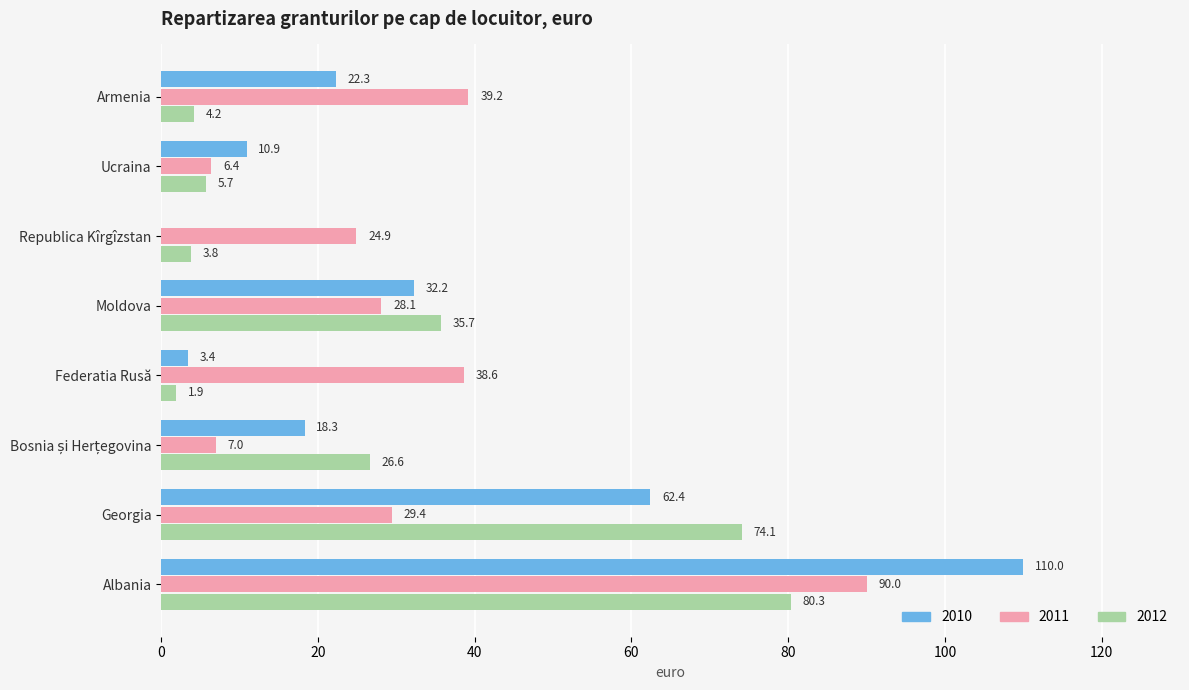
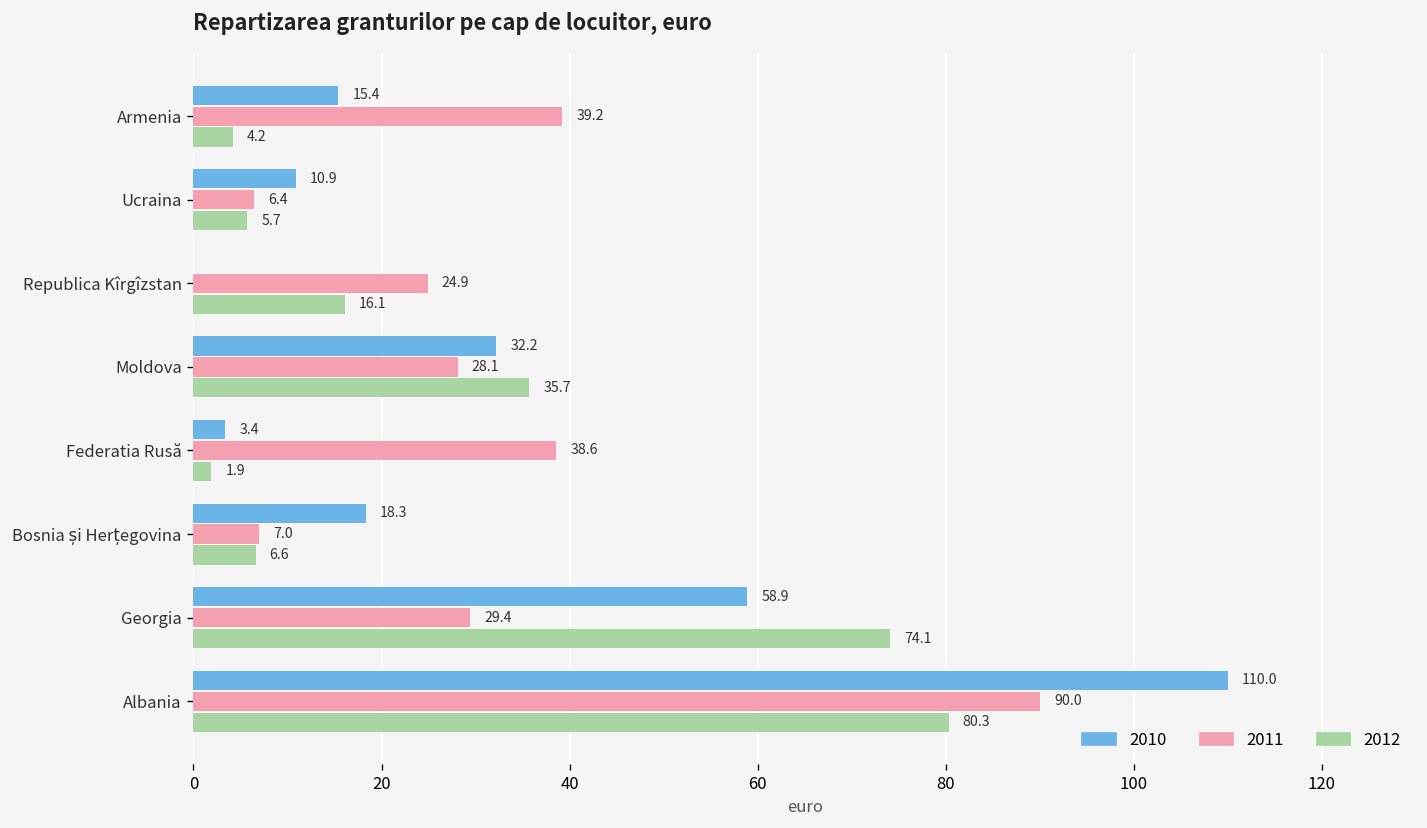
  {
    "2010": {
-     "Armenia": 22.3,
+     "Armenia": 15.4,
      "Ucraina": 10.9,
      "Moldova": 32.2,
      "Federatia Rusă": 3.4,
      "Bosnia și Herțegovina": 18.3,
-     "Georgia": 62.4,
+     "Georgia": 58.9,
      "Albania": 110.0
    },
    "2011": {
      "Armenia": 39.2,
      "Ucraina": 6.4,
      "Republica Kîrgîzstan": 24.9,
      "Moldova": 28.1,
      "Federatia Rusă": 38.6,
      "Bosnia și Herțegovina": 7.0,
      "Georgia": 29.4,
      "Albania": 90.0
    },
    "2012": {
      "Armenia": 4.2,
      "Ucraina": 5.7,
-     "Republica Kîrgîzstan": 3.8,
+     "Republica Kîrgîzstan": 16.1,
      "Moldova": 35.7,
      "Federatia Rusă": 1.9,
-     "Bosnia și Herțegovina": 26.6,
+     "Bosnia și Herțegovina": 6.6,
      "Georgia": 74.1,
      "Albania": 80.3
    }
  }
